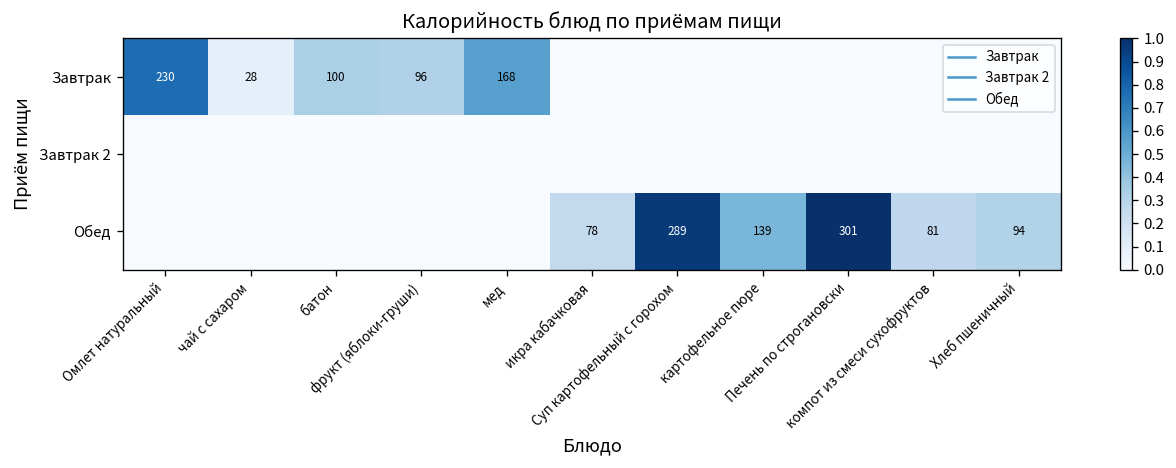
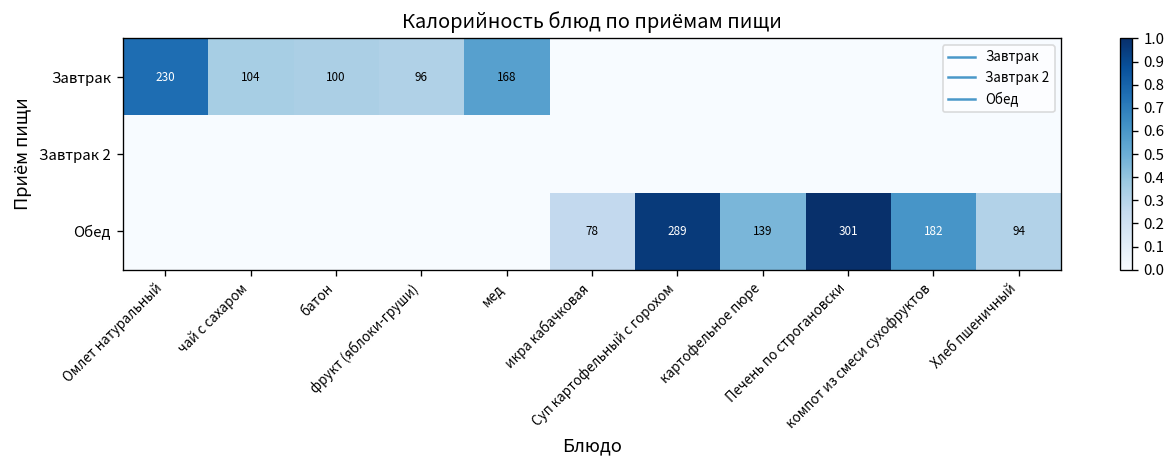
  {
    "Завтрак": {
      "Омлет натуральный": 230,
-     "чай с сахаром": 28,
+     "чай с сахаром": 104,
      "батон": 100,
      "фрукт (яблоки-груши)": 96,
      "мед": 168
    },
    "Обед": {
      "икра кабачковая": 78,
      "Суп картофельный с горохом": 289,
      "картофельное пюре": 139,
      "Печень по строгановски": 301,
-     "компот из смеси сухофруктов": 81,
+     "компот из смеси сухофруктов": 182,
      "Хлеб пшеничный": 94
    }
  }
